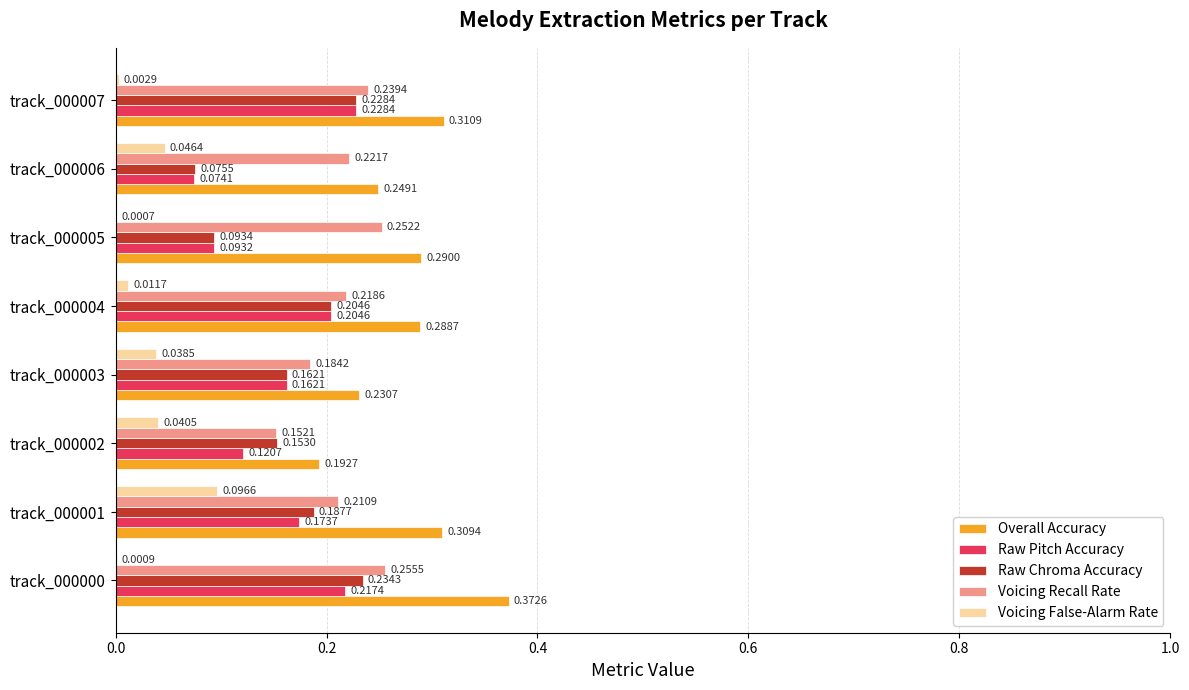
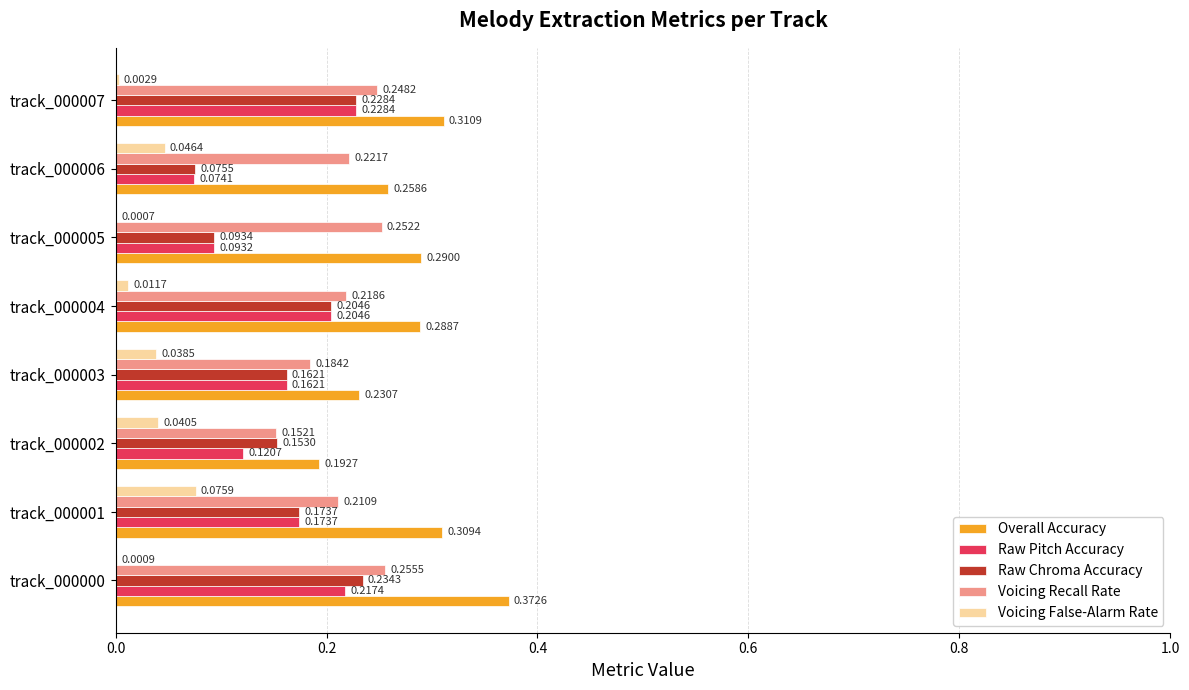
  {
    "Overall Accuracy": {
      "track_000007": 0.3109,
-     "track_000006": 0.2491,
+     "track_000006": 0.2586,
      "track_000005": 0.2900,
      "track_000004": 0.2887,
      "track_000003": 0.2307,
      "track_000002": 0.1927,
      "track_000001": 0.3094,
      "track_000000": 0.3726
    },
    "Raw Pitch Accuracy": {
      "track_000007": 0.2284,
      "track_000006": 0.0741,
      "track_000005": 0.0932,
      "track_000004": 0.2046,
      "track_000003": 0.1621,
      "track_000002": 0.1207,
      "track_000001": 0.1737,
      "track_000000": 0.2174
    },
    "Raw Chroma Accuracy": {
      "track_000007": 0.2284,
      "track_000006": 0.0755,
      "track_000005": 0.0934,
      "track_000004": 0.2046,
      "track_000003": 0.1621,
      "track_000002": 0.1530,
-     "track_000001": 0.1877,
+     "track_000001": 0.1737,
      "track_000000": 0.2343
    },
    "Voicing Recall Rate": {
-     "track_000007": 0.2394,
+     "track_000007": 0.2482,
      "track_000006": 0.2217,
      "track_000005": 0.2522,
      "track_000004": 0.2186,
      "track_000003": 0.1842,
      "track_000002": 0.1521,
      "track_000001": 0.2109,
      "track_000000": 0.2555
    },
    "Voicing False-Alarm Rate": {
      "track_000007": 0.0029,
      "track_000006": 0.0464,
      "track_000005": 0.0007,
      "track_000004": 0.0117,
      "track_000003": 0.0385,
      "track_000002": 0.0405,
-     "track_000001": 0.0966,
+     "track_000001": 0.0759,
      "track_000000": 0.0009
    }
  }
